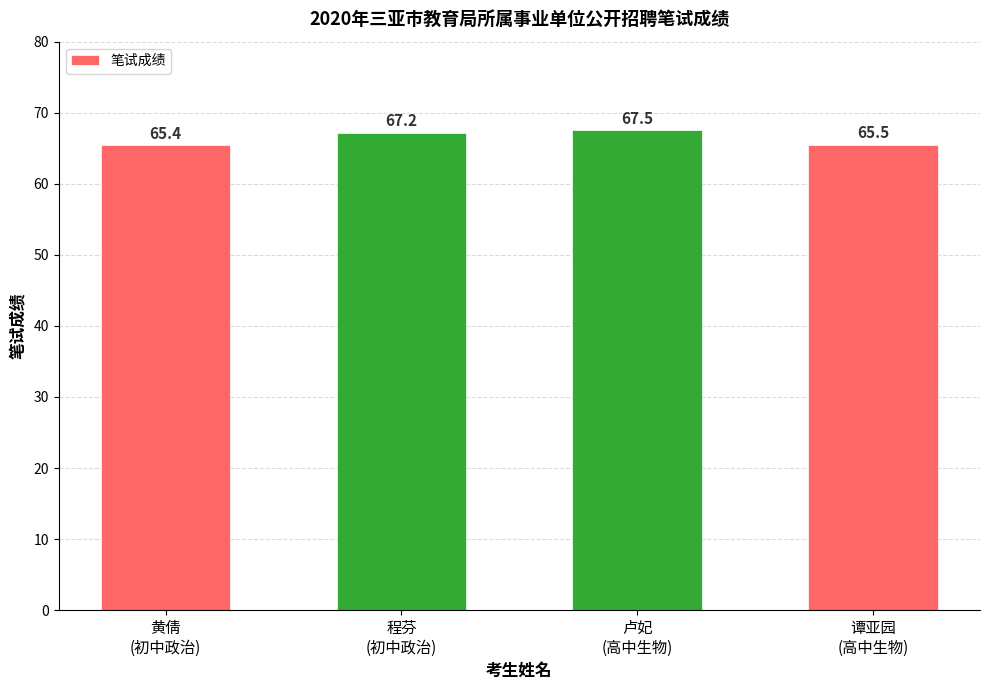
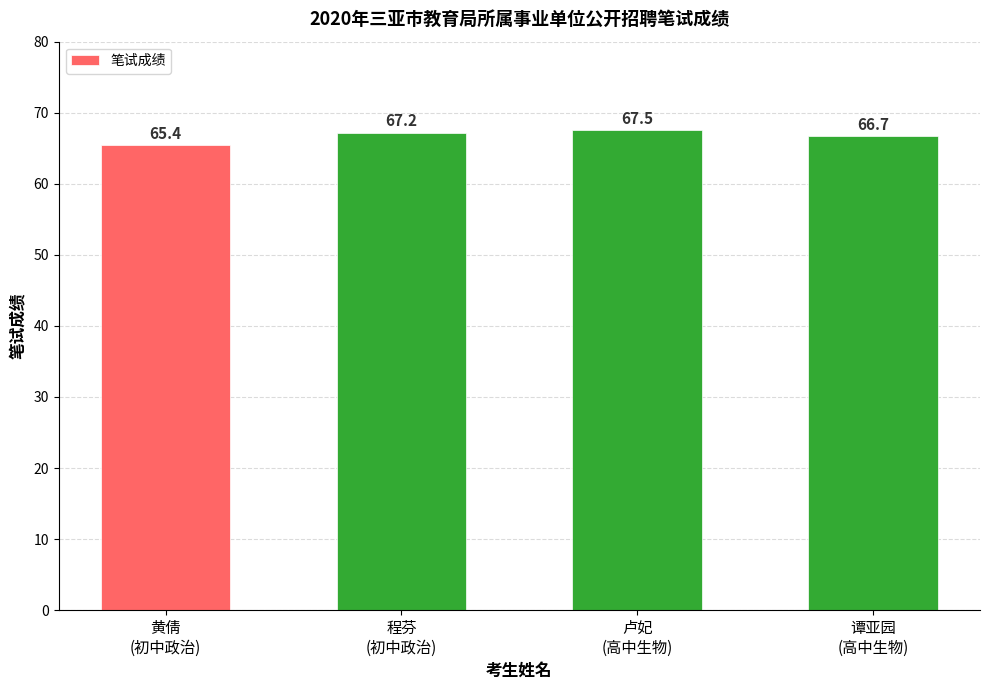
  {
    "黄倩 (初中政治)": 65.4,
    "程芬 (初中政治)": 67.2,
    "卢妃 (高中生物)": 67.5,
-   "谭亚园 (高中生物)": 65.5
+   "谭亚园 (高中生物)": 66.7
  }
